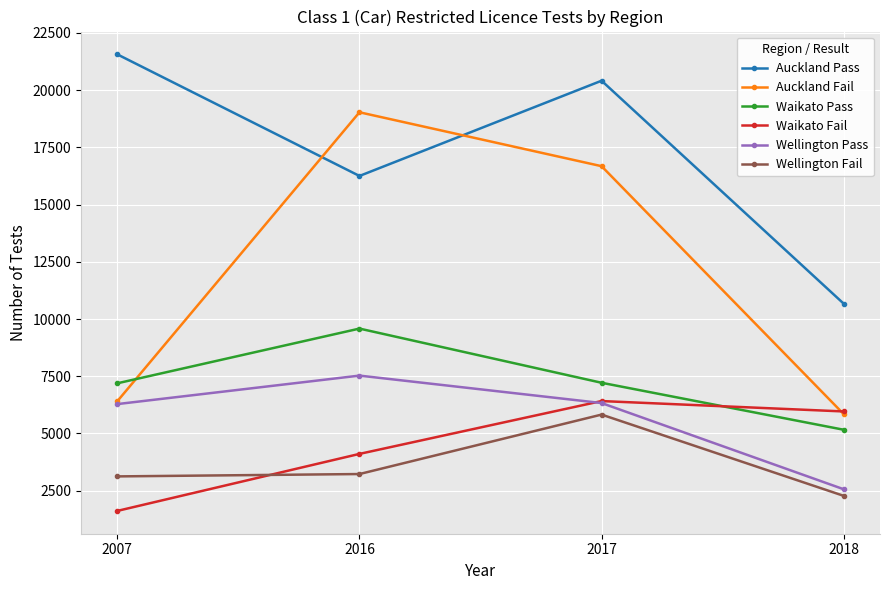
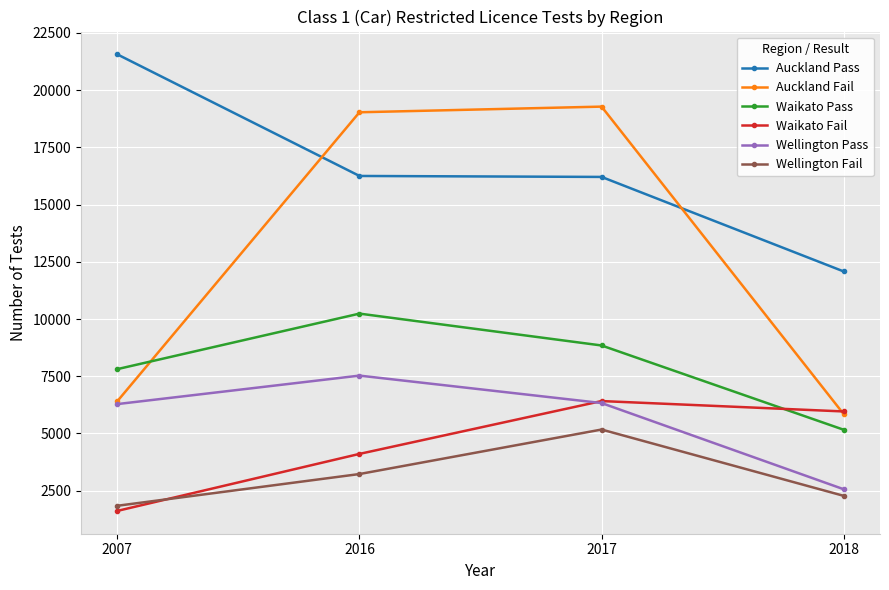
  {
    "Auckland Pass": {
      "2007": 21600,
      "2016": 16200,
-     "2017": 20400,
-     "2018": 10700
+     "2017": 16200,
+     "2018": 12100
    },
    "Auckland Fail": {
      "2007": 6400,
      "2016": 19000,
-     "2017": 16700,
+     "2017": 19300,
      "2018": 5800
    },
    "Waikato Pass": {
-     "2007": 7200,
-     "2016": 9600,
-     "2017": 7200,
+     "2007": 7800,
+     "2016": 10200,
+     "2017": 8800,
      "2018": 5200
    },
    "Waikato Fail": {
      "2007": 1600,
      "2016": 4100,
      "2018": 6000
    },
    "Wellington Pass": {
      "2007": 6300,
      "2016": 7500,
      "2018": 2600
    },
    "Wellington Fail": {
-     "2007": 3100,
+     "2007": 1800,
      "2016": 3200,
-     "2017": 5800,
+     "2017": 5200,
      "2018": 2300
    }
  }
